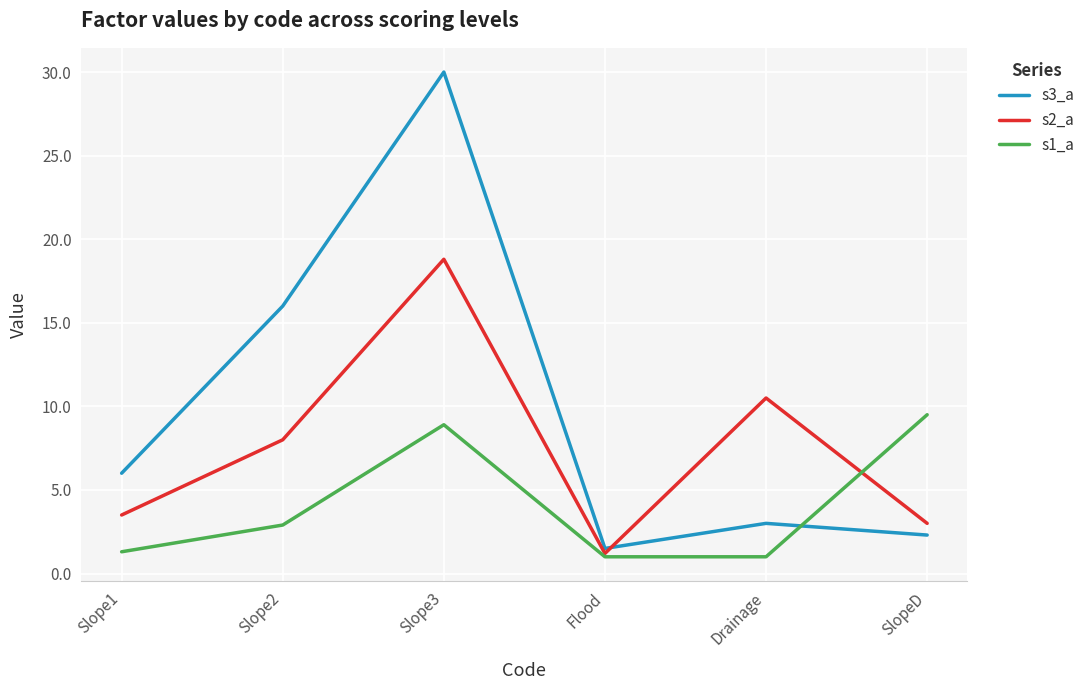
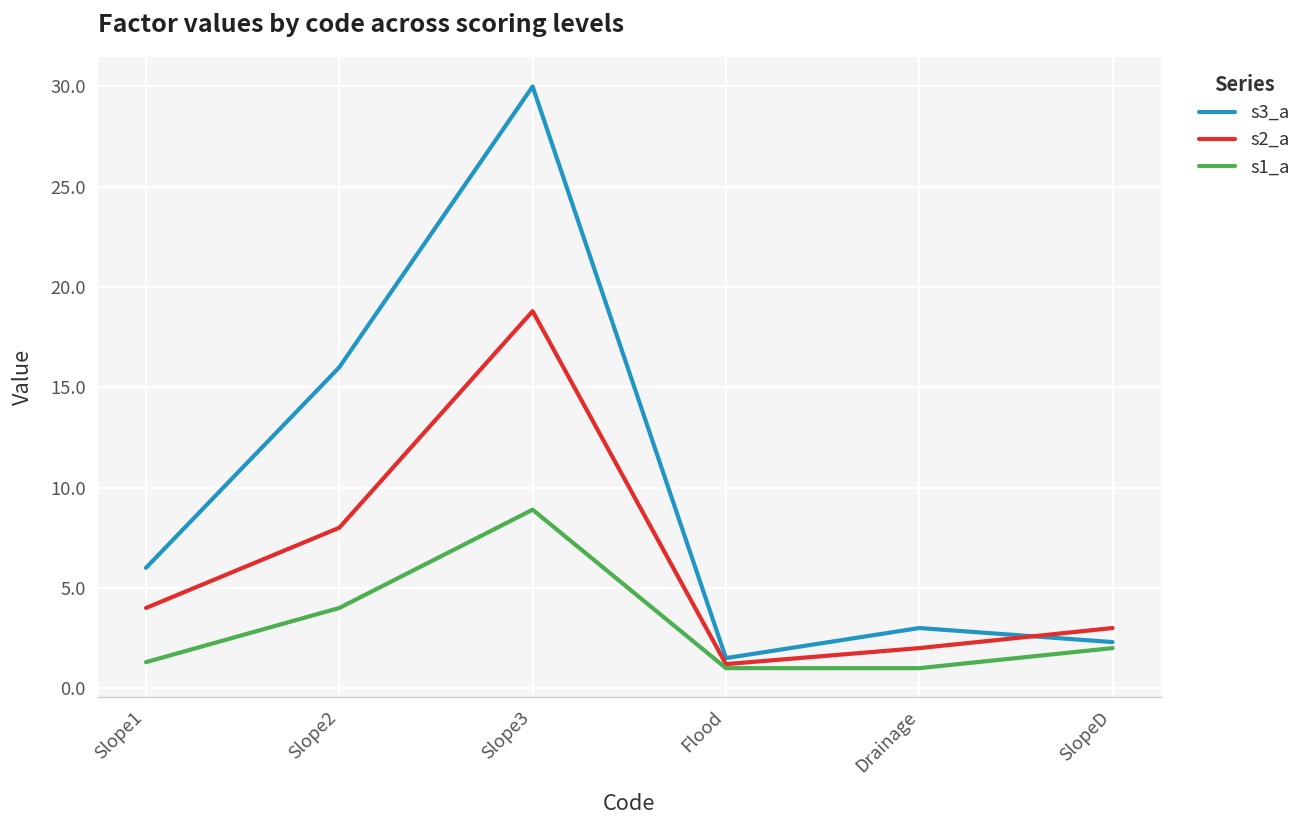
  {
    "s3_a": {
      "Slope1": 6.0,
      "Slope2": 16.0,
      "Slope3": 30.0,
      "Flood": 1.5,
      "Drainage": 3.0,
      "SlopeD": 2.3
    },
    "s2_a": {
-     "Slope1": 3.5,
+     "Slope1": 4.0,
      "Slope2": 8.0,
      "Slope3": 18.8,
      "Flood": 1.2,
-     "Drainage": 10.5,
+     "Drainage": 2.0,
      "SlopeD": 3.0
    },
    "s1_a": {
      "Slope1": 1.3,
-     "Slope2": 2.9,
+     "Slope2": 4.0,
      "Slope3": 8.9,
      "Flood": 1.0,
      "Drainage": 1.0,
-     "SlopeD": 9.5
+     "SlopeD": 2.0
    }
  }
